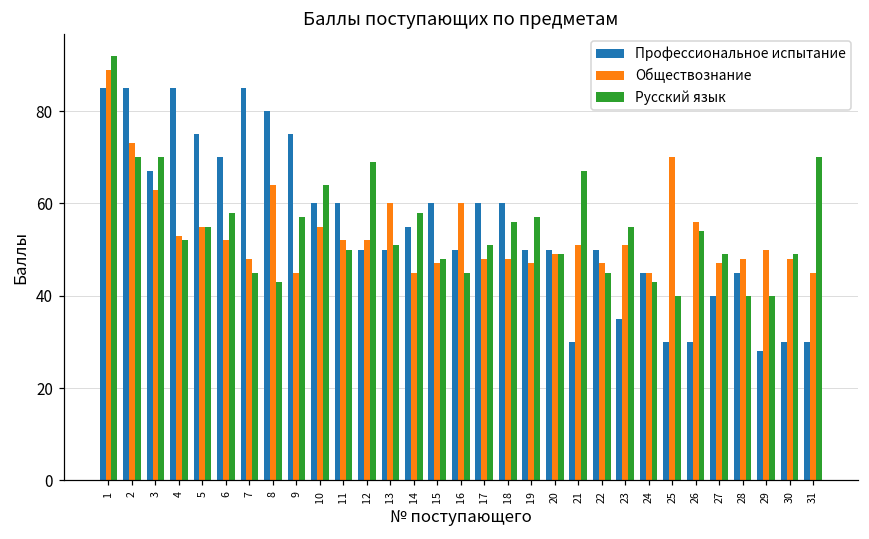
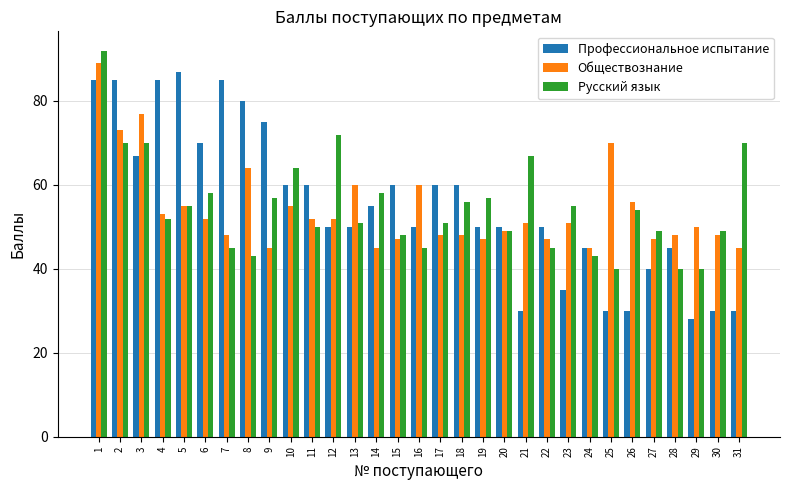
  {
    "Профессиональное испытание": {
      "1": 85,
      "2": 85,
      "3": 67,
      "4": 85,
-     "5": 75,
+     "5": 87,
      "6": 70,
      "7": 85,
      "8": 80,
      "9": 75,
      "10": 60,
      "11": 60,
      "12": 50,
      "13": 50,
      "14": 55,
      "15": 60,
      "16": 50,
      "17": 60,
      "18": 60,
      "19": 50,
      "20": 50,
      "21": 30,
      "22": 50,
      "23": 35,
      "24": 45,
      "25": 30,
      "26": 30,
      "27": 40,
      "28": 45,
      "29": 28,
      "30": 30,
      "31": 30
    },
    "Обществознание": {
      "1": 89,
      "2": 73,
-     "3": 63,
+     "3": 77,
      "4": 53,
      "5": 55,
      "6": 52,
      "7": 48,
      "8": 64,
      "9": 45,
      "10": 55,
      "11": 52,
      "12": 52,
      "13": 60,
      "14": 45,
      "15": 47,
      "16": 60,
      "17": 48,
      "18": 48,
      "19": 47,
      "20": 49,
      "21": 51,
      "22": 47,
      "23": 51,
      "24": 45,
      "25": 70,
      "26": 56,
      "27": 47,
      "28": 48,
      "29": 50,
      "30": 48,
      "31": 45
    },
    "Русский язык": {
      "1": 92,
      "2": 70,
      "3": 70,
      "4": 52,
      "5": 55,
      "6": 58,
      "7": 45,
      "8": 43,
      "9": 57,
      "10": 64,
      "11": 50,
-     "12": 69,
+     "12": 72,
      "13": 51,
      "14": 58,
      "15": 48,
      "16": 45,
      "17": 51,
      "18": 56,
      "19": 57,
      "20": 49,
      "21": 67,
      "22": 45,
      "23": 55,
      "24": 43,
      "25": 40,
      "26": 54,
      "27": 49,
      "28": 40,
      "29": 40,
      "30": 49,
      "31": 70
    }
  }
